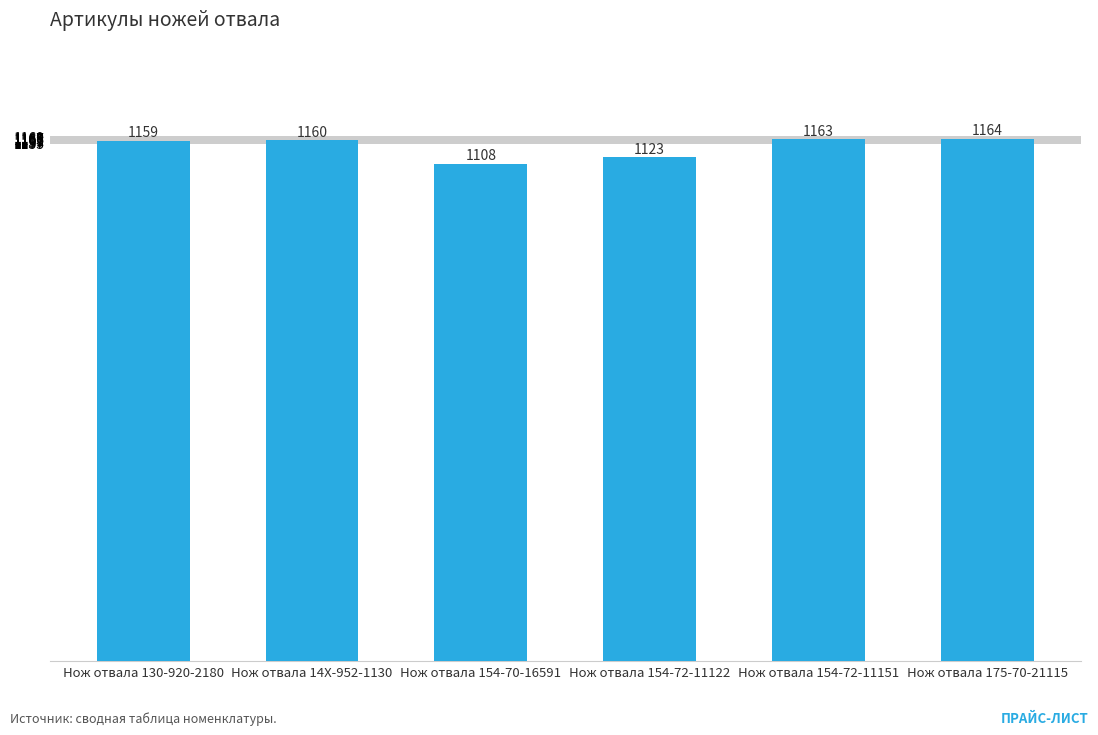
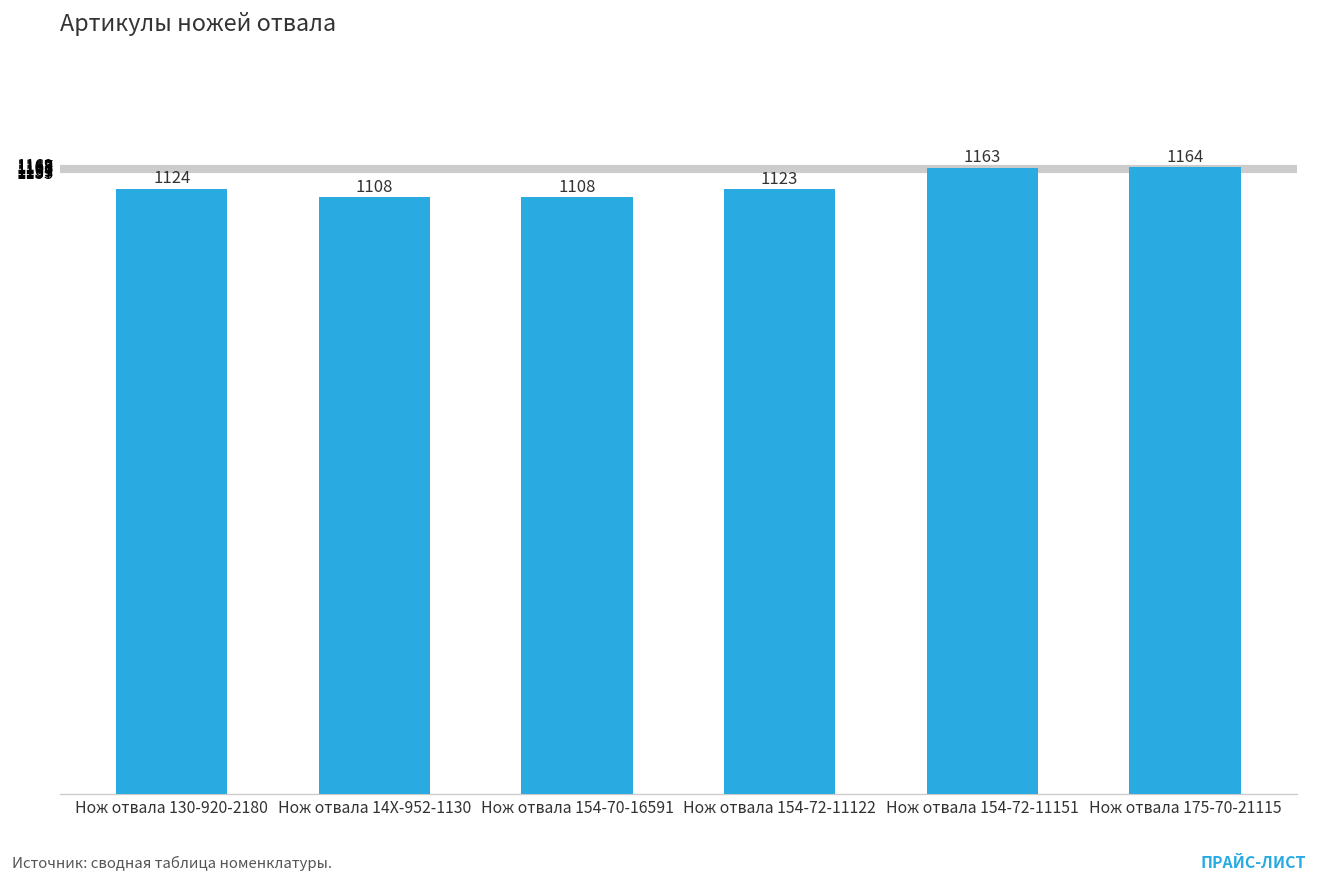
  {
-   "Нож отвала 130-920-2180": 1159,
-   "Нож отвала 14X-952-1130": 1160,
+   "Нож отвала 130-920-2180": 1124,
+   "Нож отвала 14X-952-1130": 1108,
    "Нож отвала 154-70-16591": 1108,
    "Нож отвала 154-72-11122": 1123,
    "Нож отвала 154-72-11151": 1163,
    "Нож отвала 175-70-21115": 1164
  }
